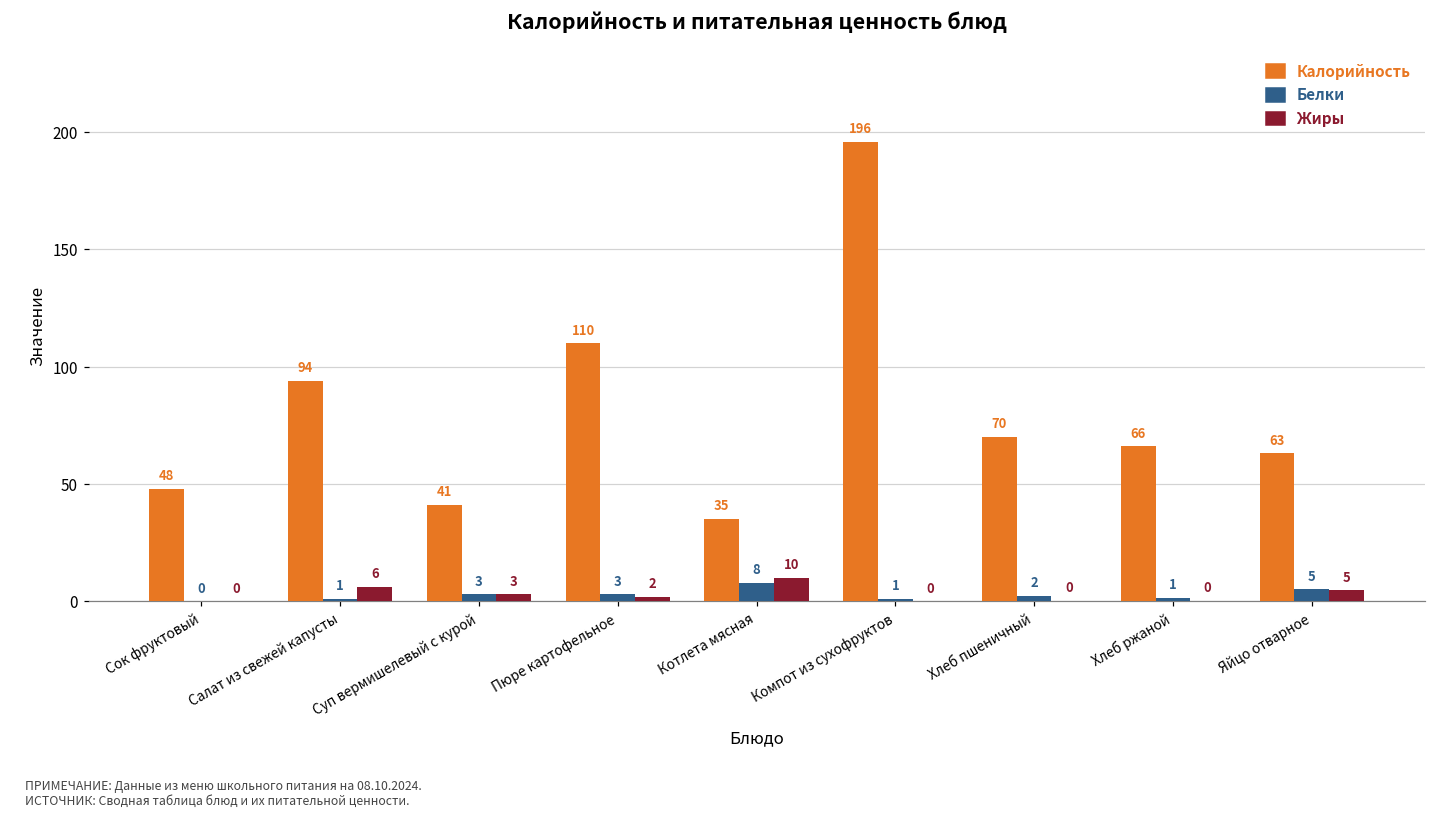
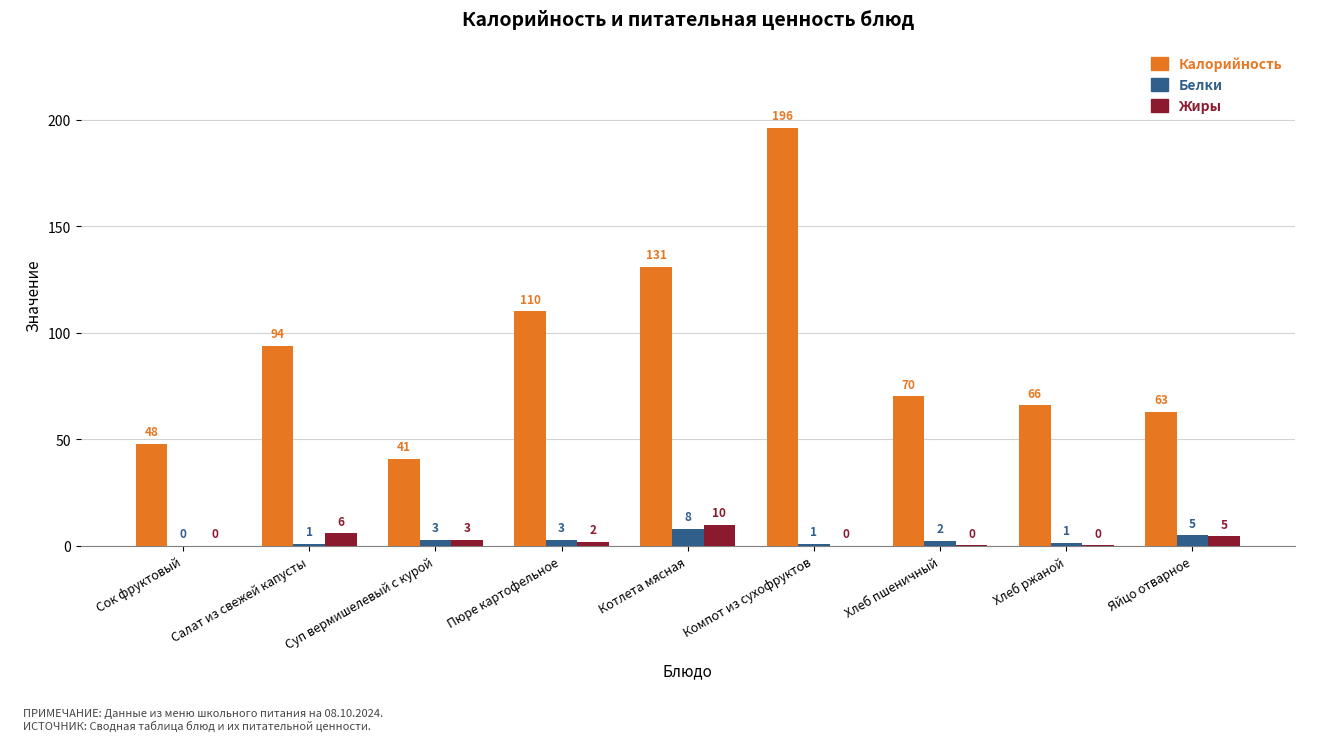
  {
    "Калорийность": {
      "Сок фруктовый": 48,
      "Салат из свежей капусты": 94,
      "Суп вермишелевый с курой": 41,
      "Пюре картофельное": 110,
-     "Котлета мясная": 35,
+     "Котлета мясная": 131,
      "Компот из сухофруктов": 196,
      "Хлеб пшеничный": 70,
      "Хлеб ржаной": 66,
      "Яйцо отварное": 63
    },
    "Белки": {
      "Сок фруктовый": 0,
      "Салат из свежей капусты": 1,
      "Суп вермишелевый с курой": 3,
      "Пюре картофельное": 3,
      "Котлета мясная": 8,
      "Компот из сухофруктов": 1,
      "Хлеб пшеничный": 2,
      "Хлеб ржаной": 1,
      "Яйцо отварное": 5
    },
    "Жиры": {
      "Сок фруктовый": 0,
      "Салат из свежей капусты": 6,
      "Суп вермишелевый с курой": 3,
      "Пюре картофельное": 2,
      "Котлета мясная": 10,
      "Компот из сухофруктов": 0,
      "Хлеб пшеничный": 0,
      "Хлеб ржаной": 0,
      "Яйцо отварное": 5
    }
  }
